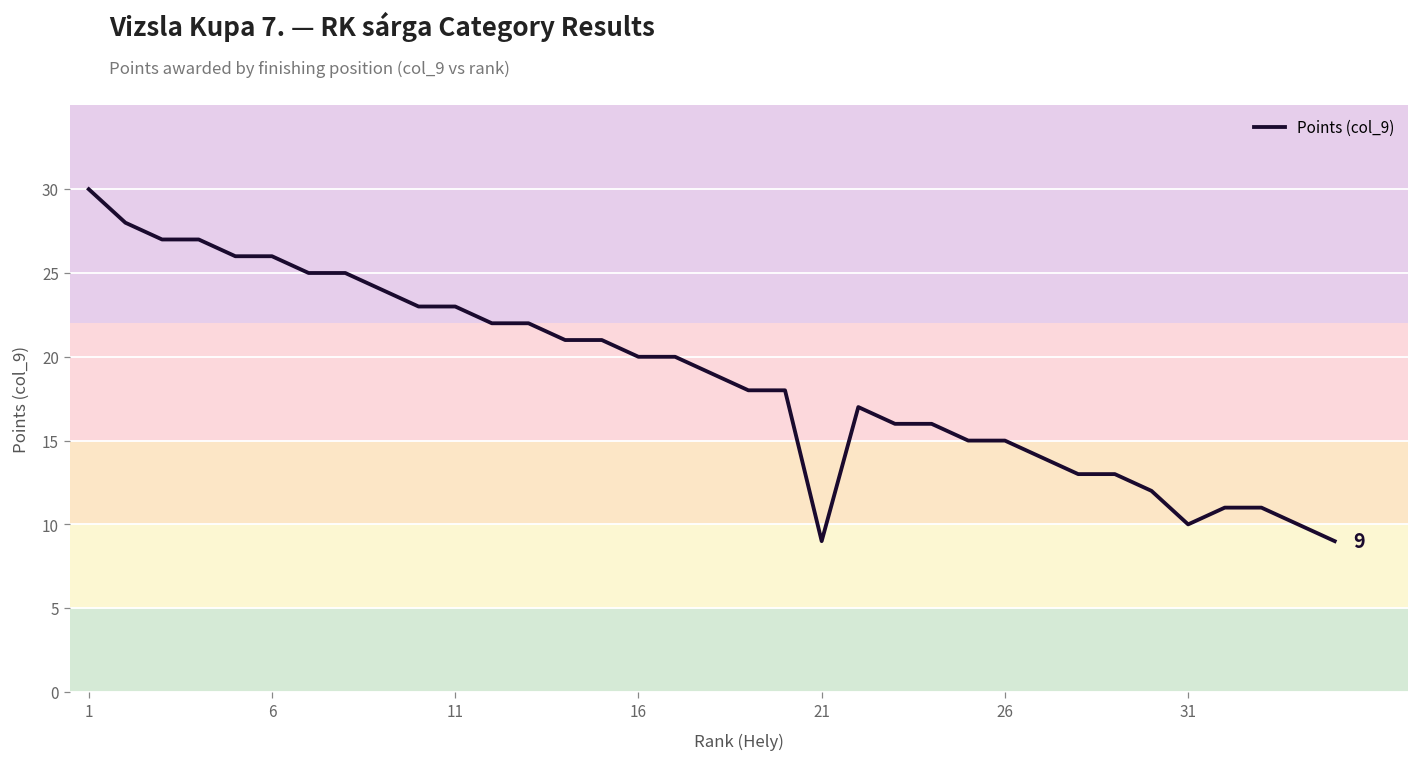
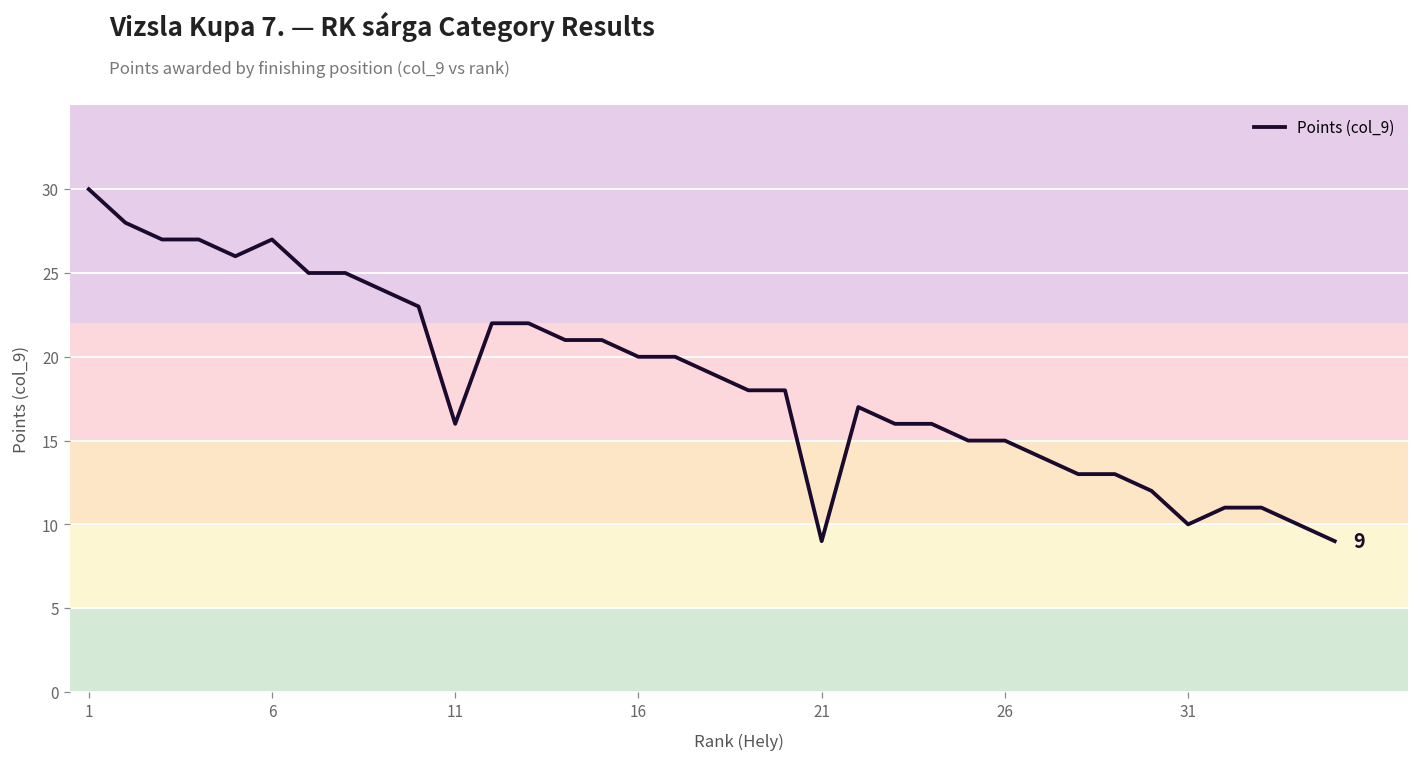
  {
    "1": 30,
-   "6": 26,
-   "11": 23,
+   "6": 27,
+   "11": 16,
    "16": 20,
    "21": 9,
    "26": 15,
    "31": 10
  }
